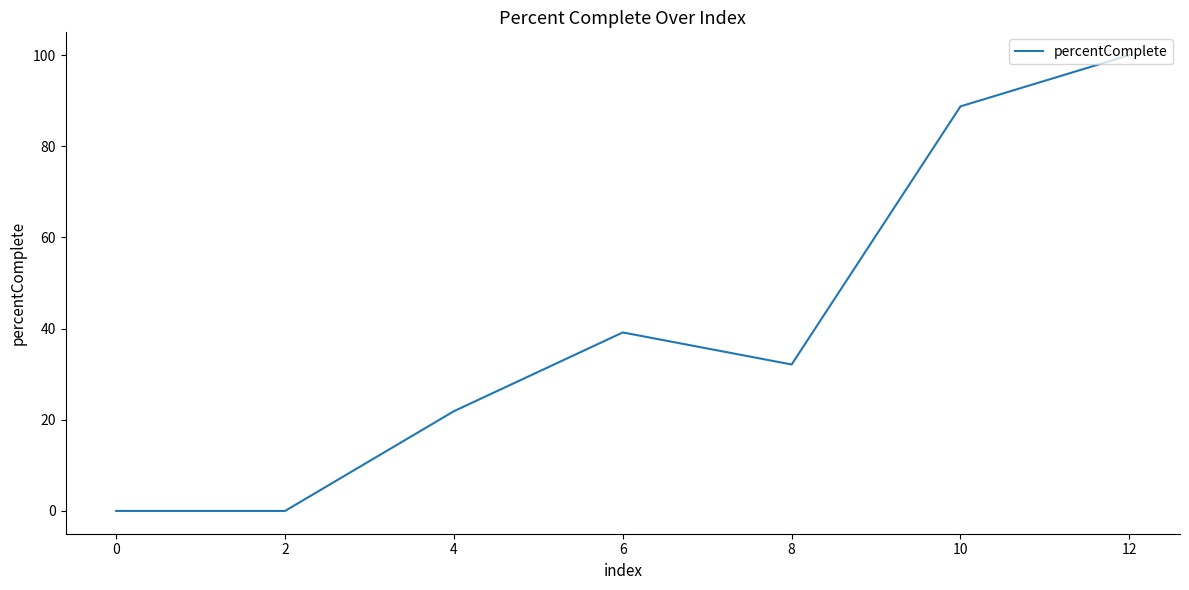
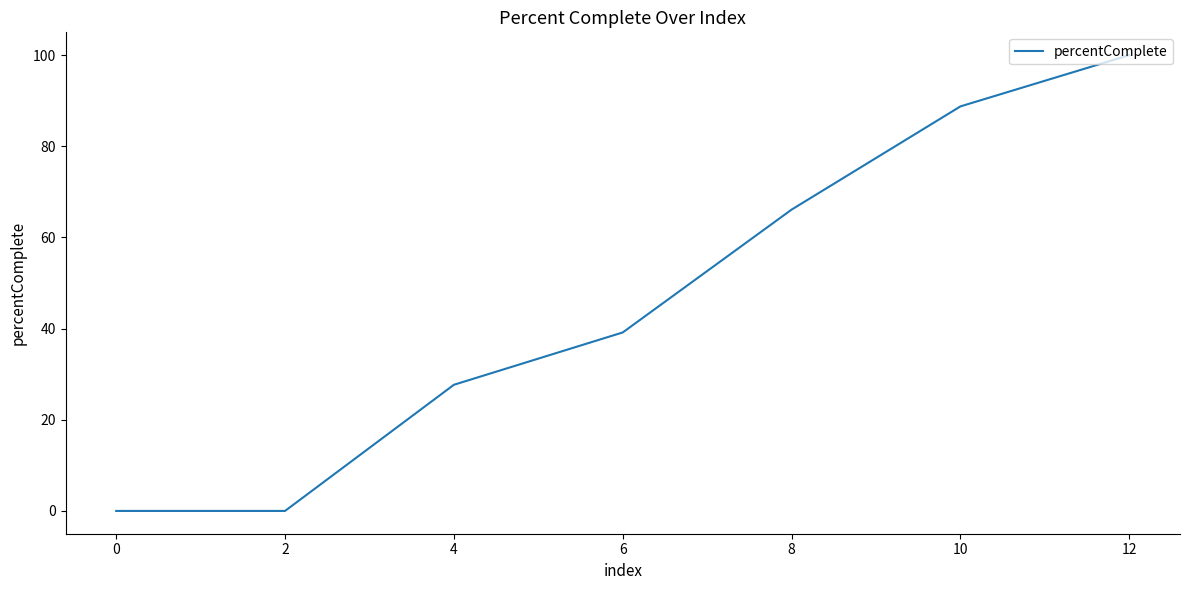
  {
    "0": 0,
    "2": 0,
-   "4": 22,
+   "4": 28,
    "6": 39,
-   "8": 32,
+   "8": 66,
    "10": 89
  }
